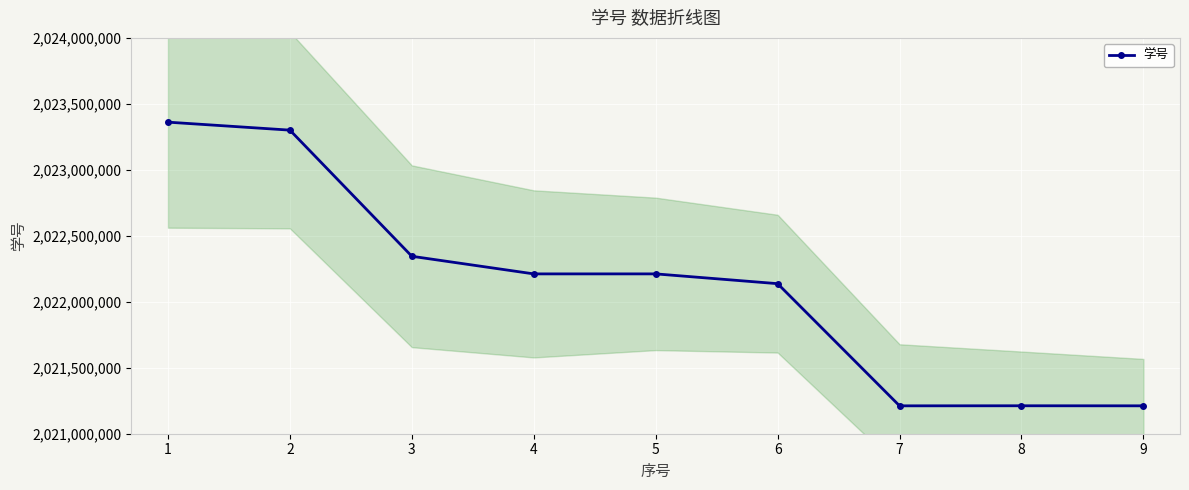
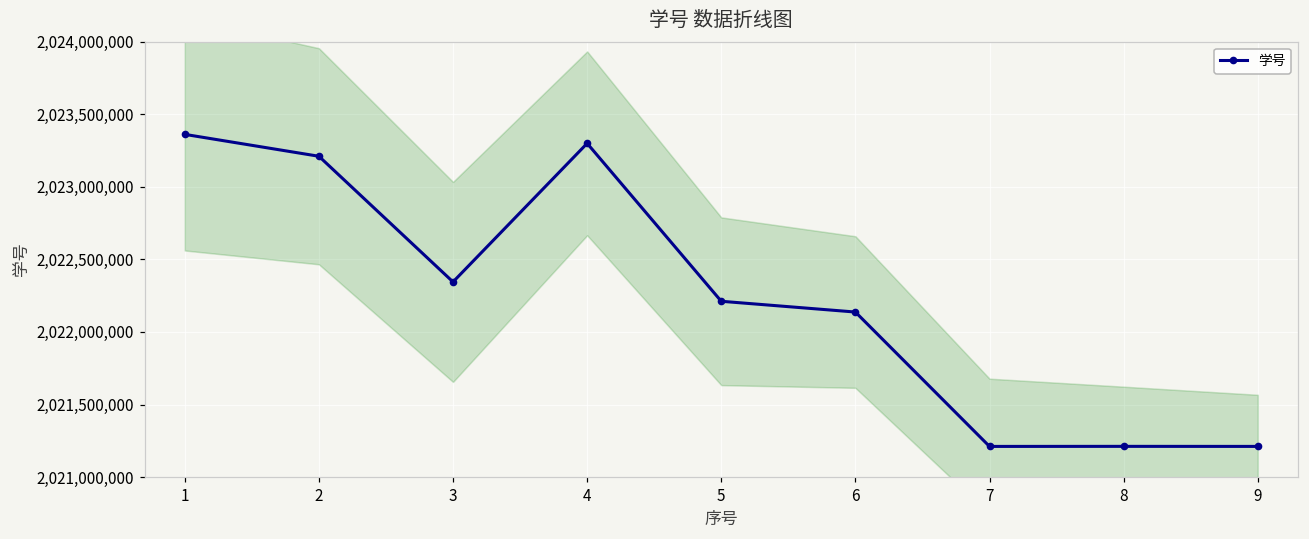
  {
    "学号": {
      "1": "2,023,360,000",
-     "2": "2,023,300,000",
+     "2": "2,023,210,000",
      "3": "2,022,340,000",
-     "4": "2,022,210,000",
+     "4": "2,023,300,000",
      "5": "2,022,210,000",
      "6": "2,022,140,000",
      "7": "2,021,210,000",
      "8": "2,021,210,000",
      "9": "2,021,210,000"
    }
  }
